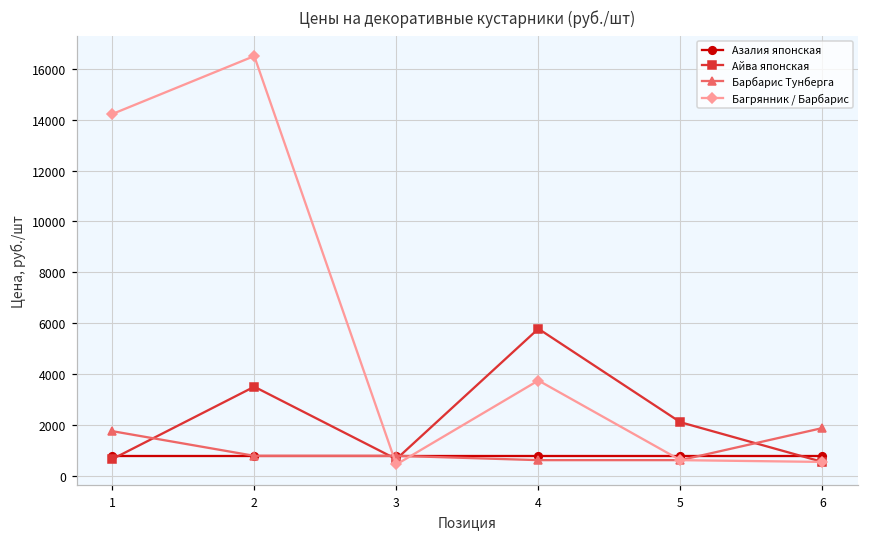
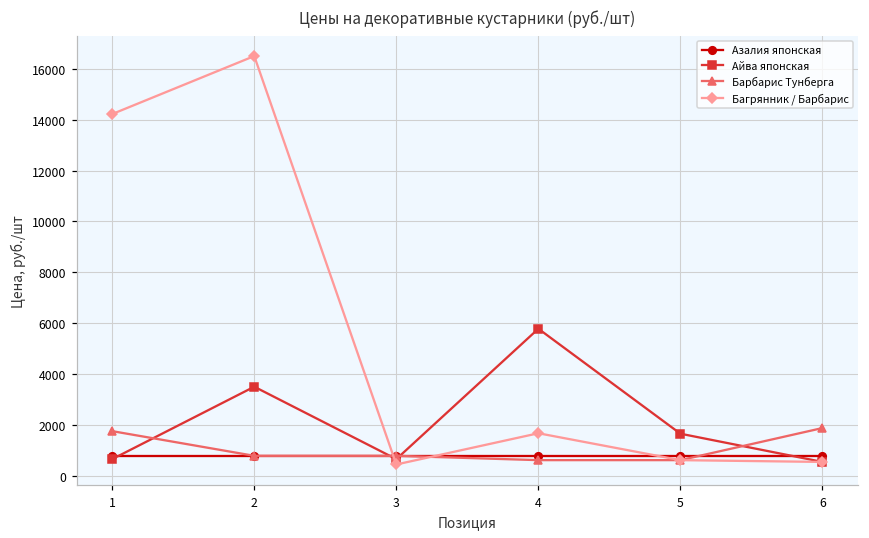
  {
    "Азалия японская": {
      "1": 800,
      "4": 800,
      "5": 800,
      "6": 800
    },
    "Айва японская": {
      "1": 700,
      "2": 3500,
      "3": 700,
      "4": 5800,
-     "5": 2100
+     "5": 1700
    },
    "Барбарис Тунберга": {
      "1": 1800,
      "4": 600,
      "6": 1900
    },
    "Багрянник / Барбарис": {
      "1": 14200,
      "2": 16500,
      "3": 500,
-     "4": 3800
+     "4": 1700
    }
  }
